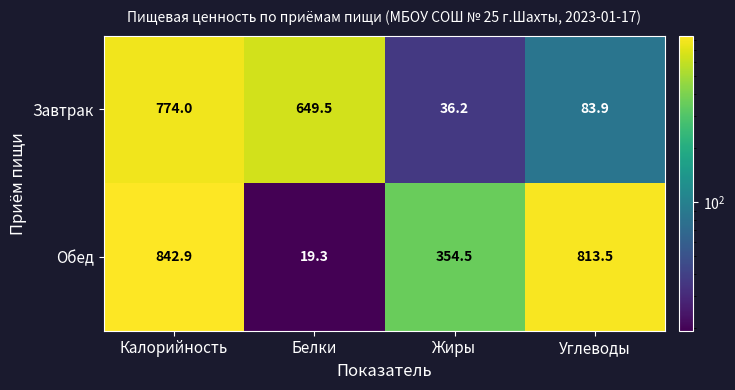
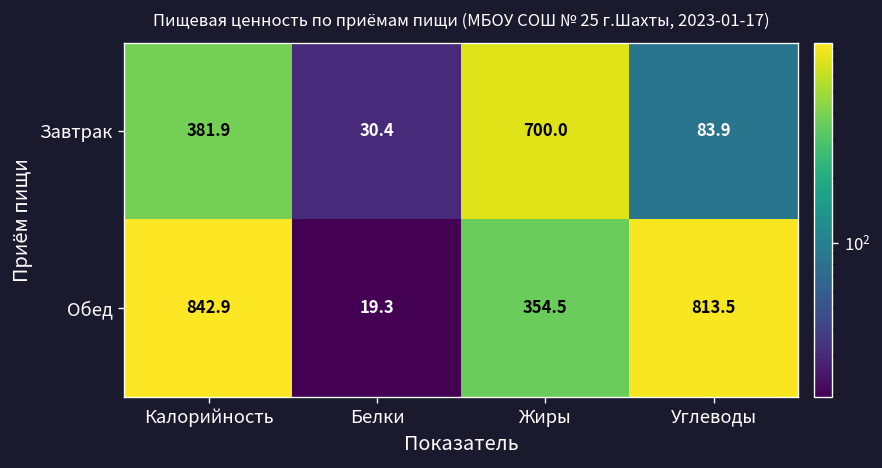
  {
    "Завтрак": {
-     "Калорийность": 774.0,
-     "Белки": 649.5,
-     "Жиры": 36.2,
+     "Калорийность": 381.9,
+     "Белки": 30.4,
+     "Жиры": 700.0,
      "Углеводы": 83.9
    },
    "Обед": {
      "Калорийность": 842.9,
      "Белки": 19.3,
      "Жиры": 354.5,
      "Углеводы": 813.5
    }
  }
